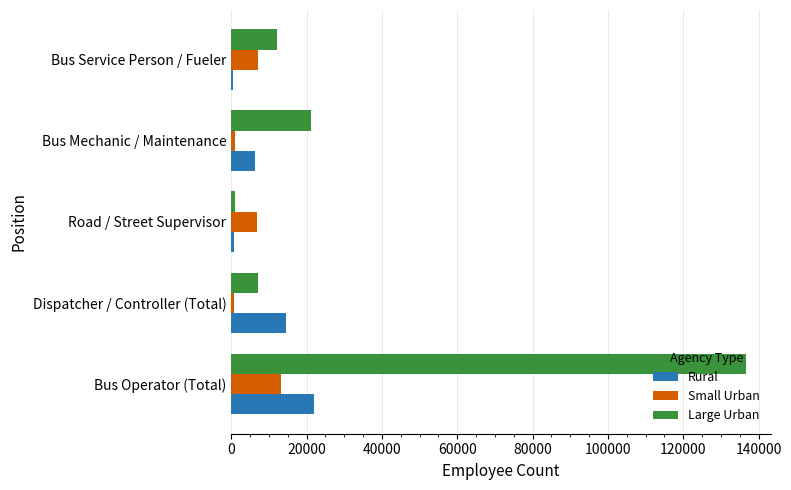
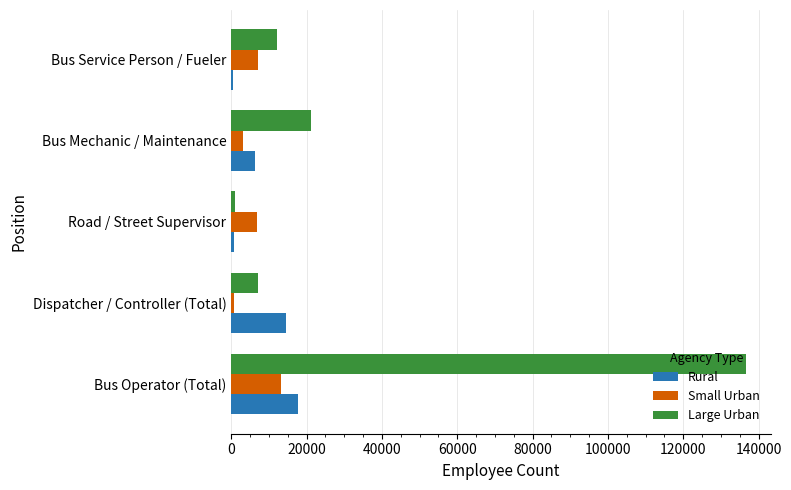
  {
    "Rural": {
      "Bus Mechanic / Maintenance": 6000,
      "Road / Street Supervisor": 1000,
      "Dispatcher / Controller (Total)": 15000,
-     "Bus Operator (Total)": 22000
+     "Bus Operator (Total)": 18000
    },
    "Small Urban": {
      "Bus Service Person / Fueler": 7000,
-     "Bus Mechanic / Maintenance": 1000,
+     "Bus Mechanic / Maintenance": 3000,
      "Road / Street Supervisor": 7000,
      "Dispatcher / Controller (Total)": 1000,
      "Bus Operator (Total)": 13000
    },
    "Large Urban": {
      "Bus Service Person / Fueler": 12000,
      "Bus Mechanic / Maintenance": 21000,
      "Road / Street Supervisor": 1000,
      "Dispatcher / Controller (Total)": 7000,
      "Bus Operator (Total)": 137000
    }
  }
